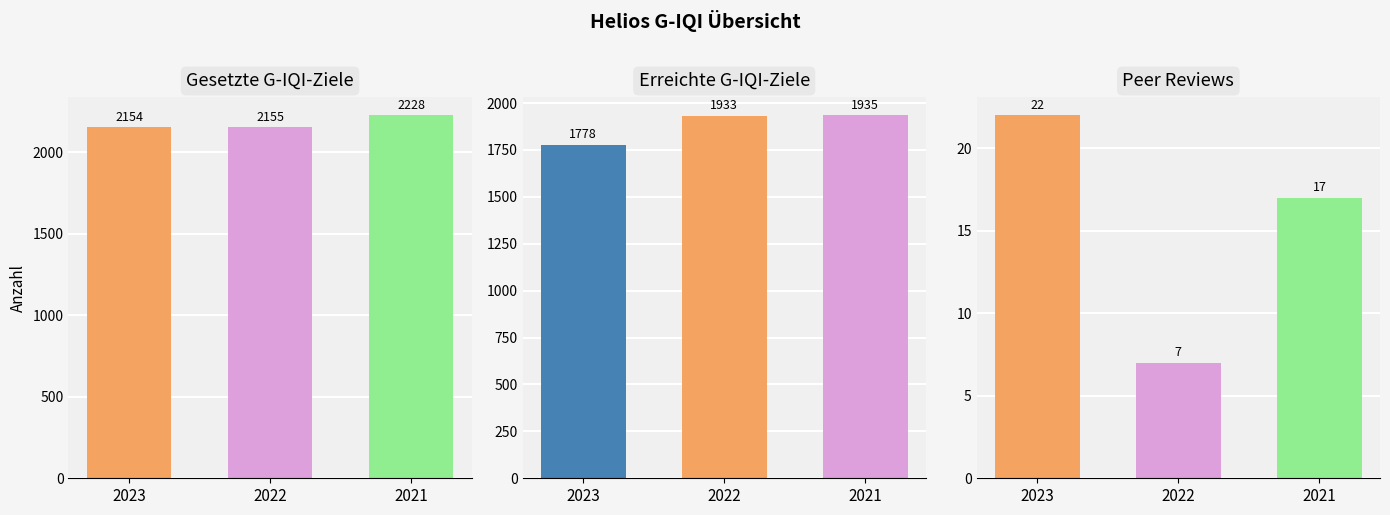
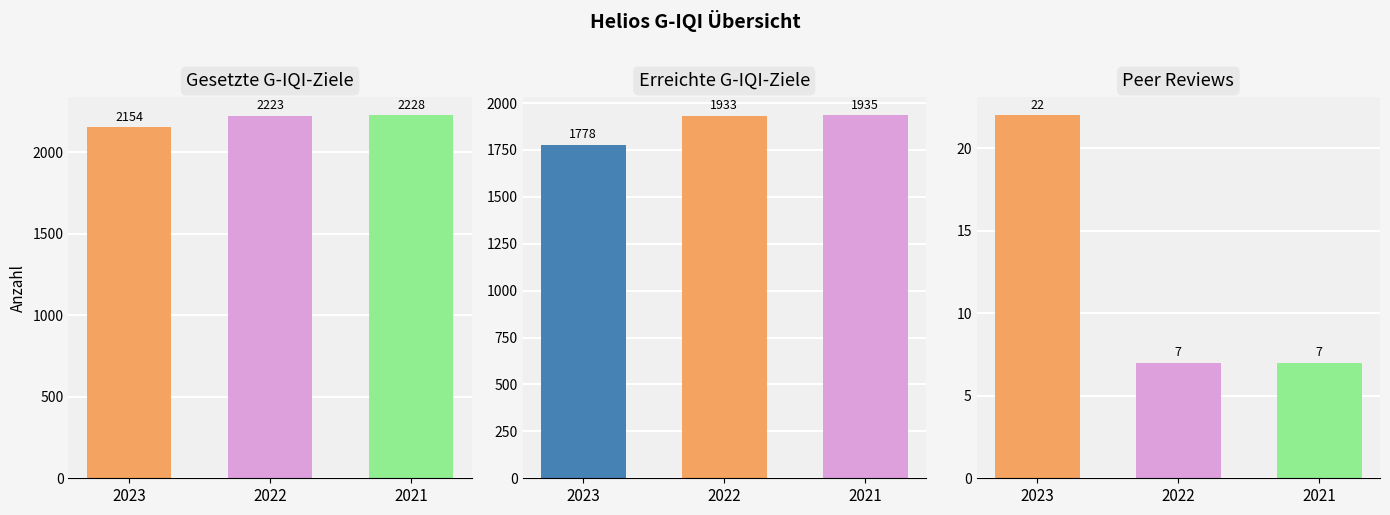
  {
    "Gesetzte G-IQI-Ziele": {
      "2023": 2154,
-     "2022": 2155,
+     "2022": 2223,
      "2021": 2228
    },
    "Erreichte G-IQI-Ziele": {
      "2023": 1778,
      "2022": 1933,
      "2021": 1935
    },
    "Peer Reviews": {
      "2023": 22,
      "2022": 7,
-     "2021": 17
+     "2021": 7
    }
  }
